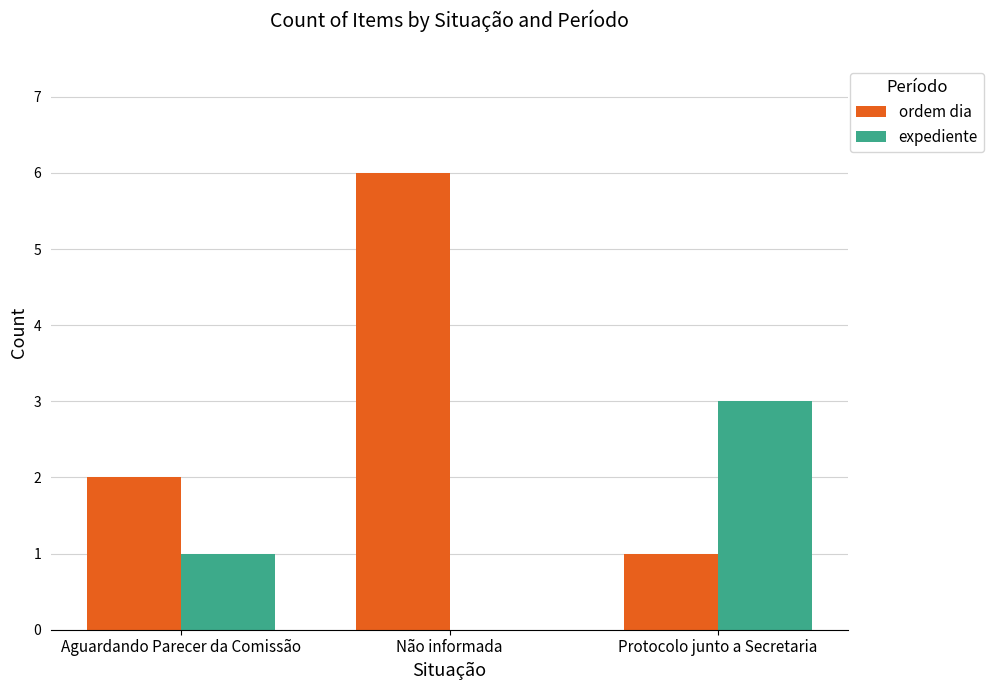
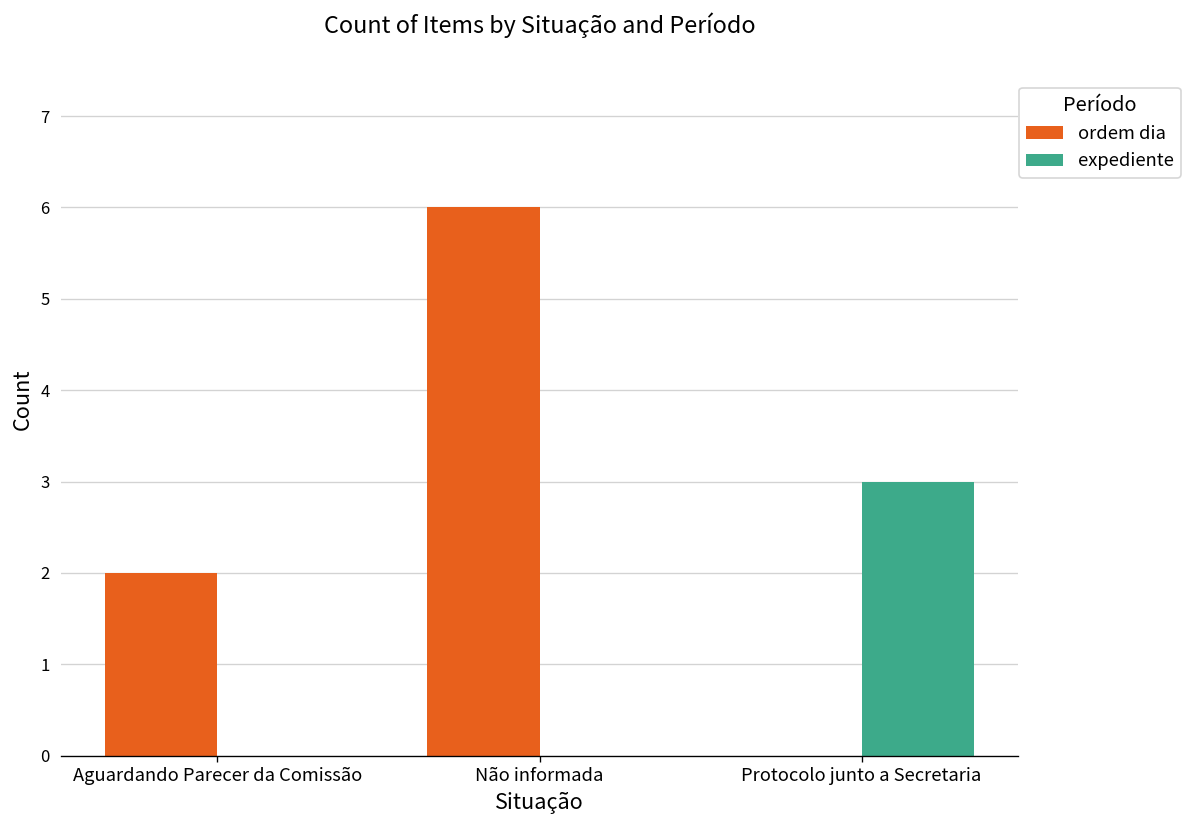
  {
    "ordem dia": {
      "Aguardando Parecer da Comissão": 2,
      "Não informada": 6,
-     "Protocolo junto a Secretaria": 1
+     "Protocolo junto a Secretaria": 0
    },
    "expediente": {
-     "Aguardando Parecer da Comissão": 1,
+     "Aguardando Parecer da Comissão": 0,
      "Não informada": 0,
      "Protocolo junto a Secretaria": 3
    }
  }
